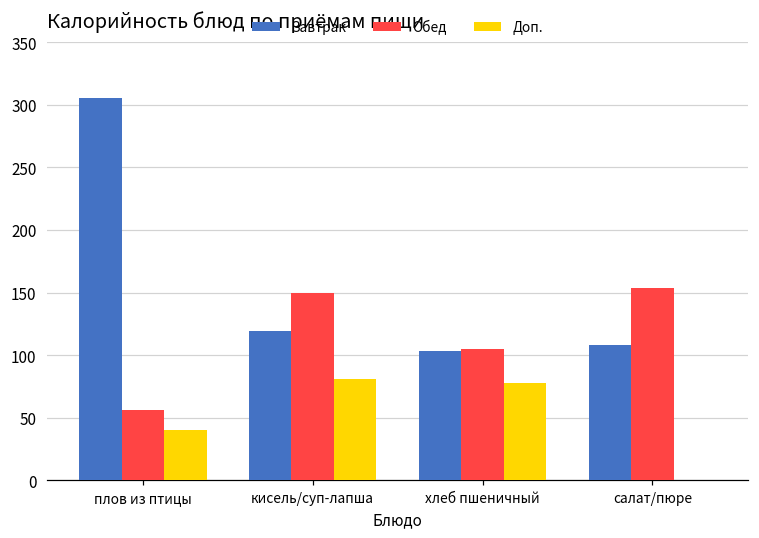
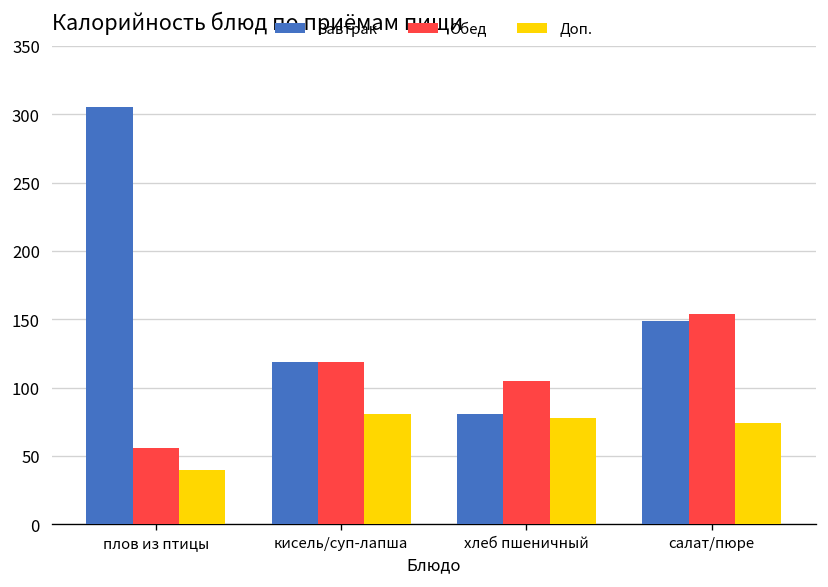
  {
    "Завтрак": {
      "плов из птицы": 305,
      "кисель/суп-лапша": 119,
-     "хлеб пшеничный": 103,
-     "салат/пюре": 108
+     "хлеб пшеничный": 81,
+     "салат/пюре": 149
    },
    "Обед": {
      "плов из птицы": 56,
-     "кисель/суп-лапша": 150,
+     "кисель/суп-лапша": 119,
      "хлеб пшеничный": 105,
      "салат/пюре": 154
    },
    "Доп.": {
      "плов из птицы": 40,
      "кисель/суп-лапша": 81,
      "хлеб пшеничный": 78,
-     "салат/пюре": 0
+     "салат/пюре": 74
    }
  }
